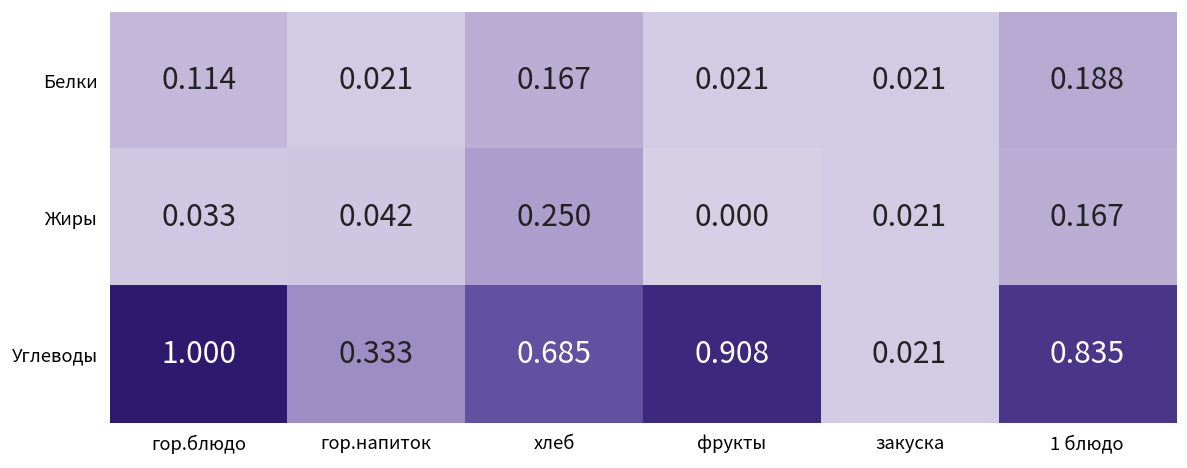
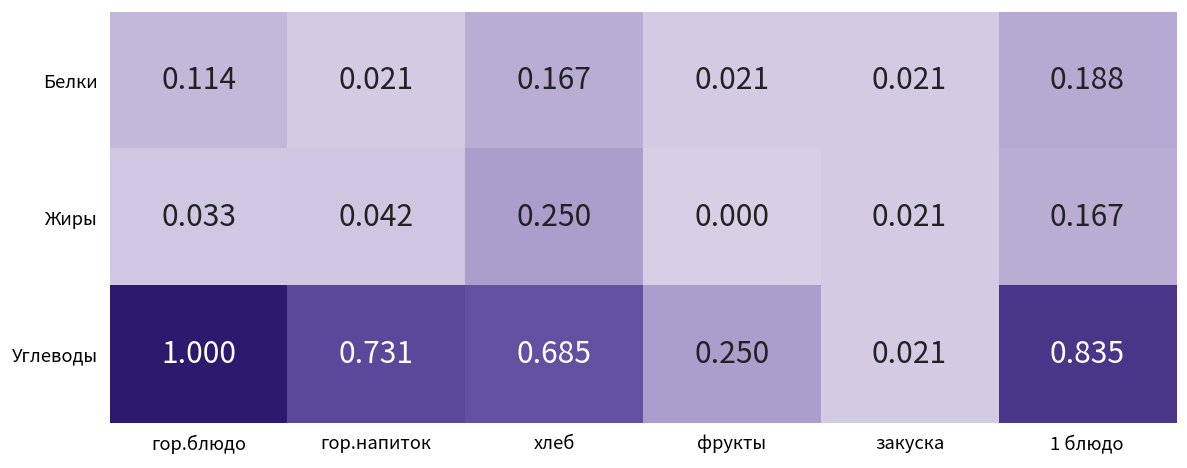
  {
    "Белки": {
      "гор.блюдо": 0.114,
      "гор.напиток": 0.021,
      "хлеб": 0.167,
      "фрукты": 0.021,
      "закуска": 0.021,
      "1 блюдо": 0.188
    },
    "Жиры": {
      "гор.блюдо": 0.033,
      "гор.напиток": 0.042,
      "хлеб": 0.250,
      "фрукты": 0.000,
      "закуска": 0.021,
      "1 блюдо": 0.167
    },
    "Углеводы": {
      "гор.блюдо": 1.000,
-     "гор.напиток": 0.333,
+     "гор.напиток": 0.731,
      "хлеб": 0.685,
-     "фрукты": 0.908,
+     "фрукты": 0.250,
      "закуска": 0.021,
      "1 блюдо": 0.835
    }
  }
